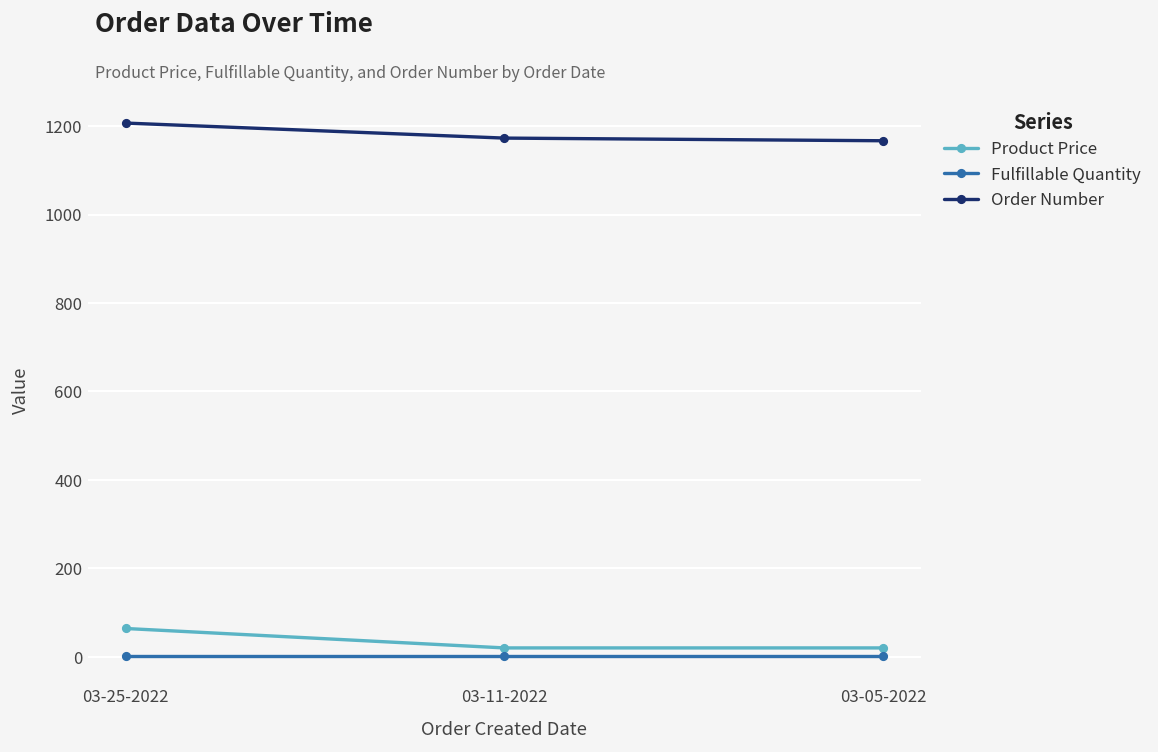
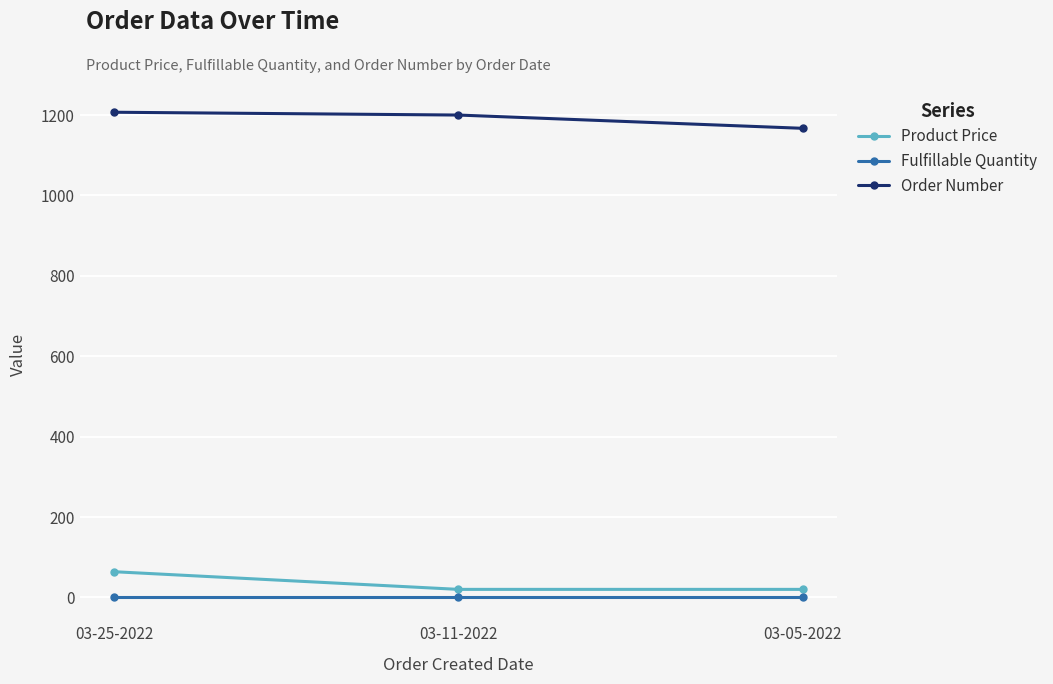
  {
    "Product Price": {
      "03-25-2022": 60,
      "03-11-2022": 20,
      "03-05-2022": 20
    },
    "Fulfillable Quantity": {
      "03-25-2022": 0,
      "03-11-2022": 0,
      "03-05-2022": 0
    },
    "Order Number": {
      "03-25-2022": 1210,
-     "03-11-2022": 1170,
+     "03-11-2022": 1200,
      "03-05-2022": 1170
    }
  }
